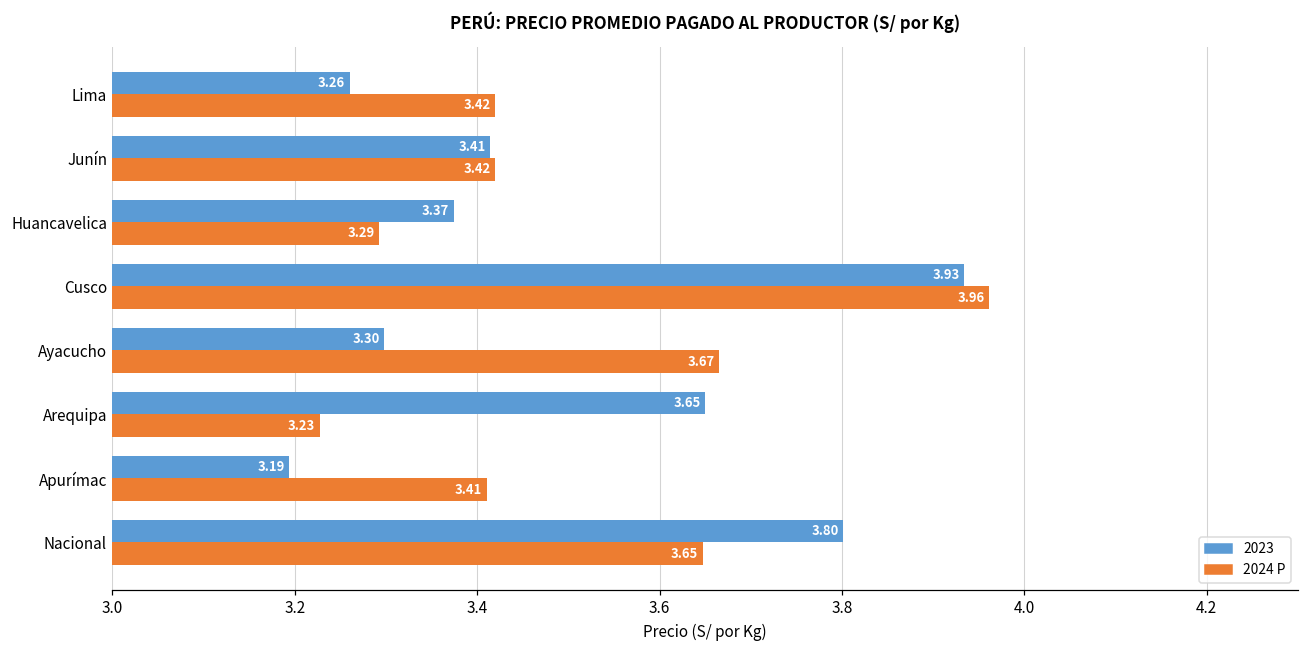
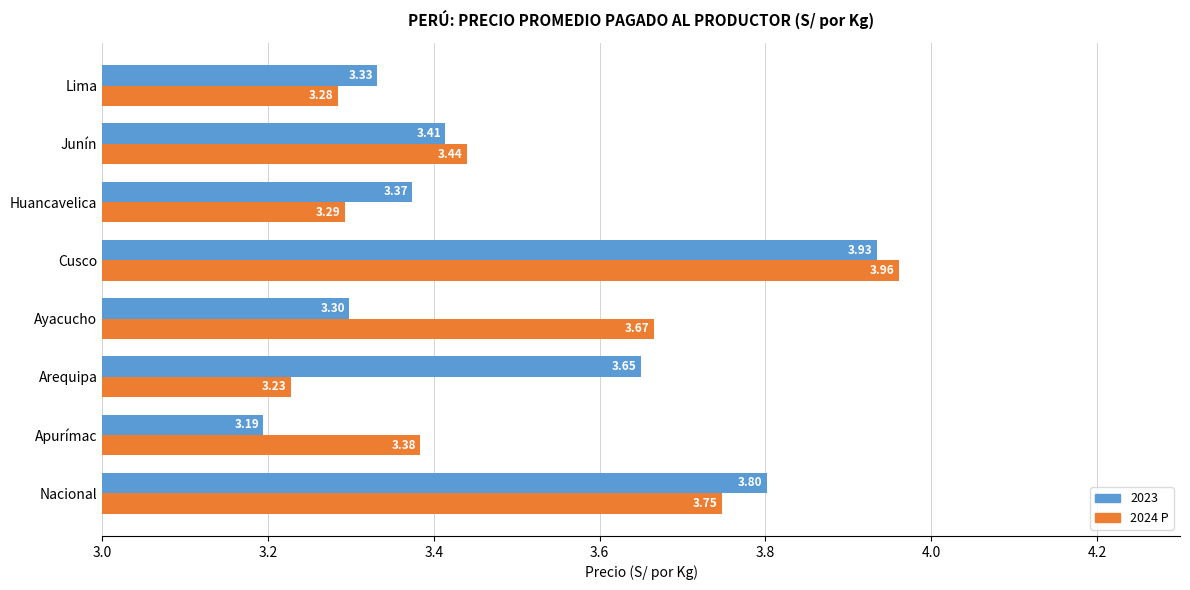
  {
    "2023": {
-     "Lima": 3.26,
+     "Lima": 3.33,
      "Junín": 3.41,
      "Huancavelica": 3.37,
      "Cusco": 3.93,
      "Ayacucho": 3.30,
      "Arequipa": 3.65,
      "Apurímac": 3.19,
      "Nacional": 3.80
    },
    "2024 P": {
-     "Lima": 3.42,
-     "Junín": 3.42,
+     "Lima": 3.28,
+     "Junín": 3.44,
      "Huancavelica": 3.29,
      "Cusco": 3.96,
      "Ayacucho": 3.67,
      "Arequipa": 3.23,
-     "Apurímac": 3.41,
-     "Nacional": 3.65
+     "Apurímac": 3.38,
+     "Nacional": 3.75
    }
  }
